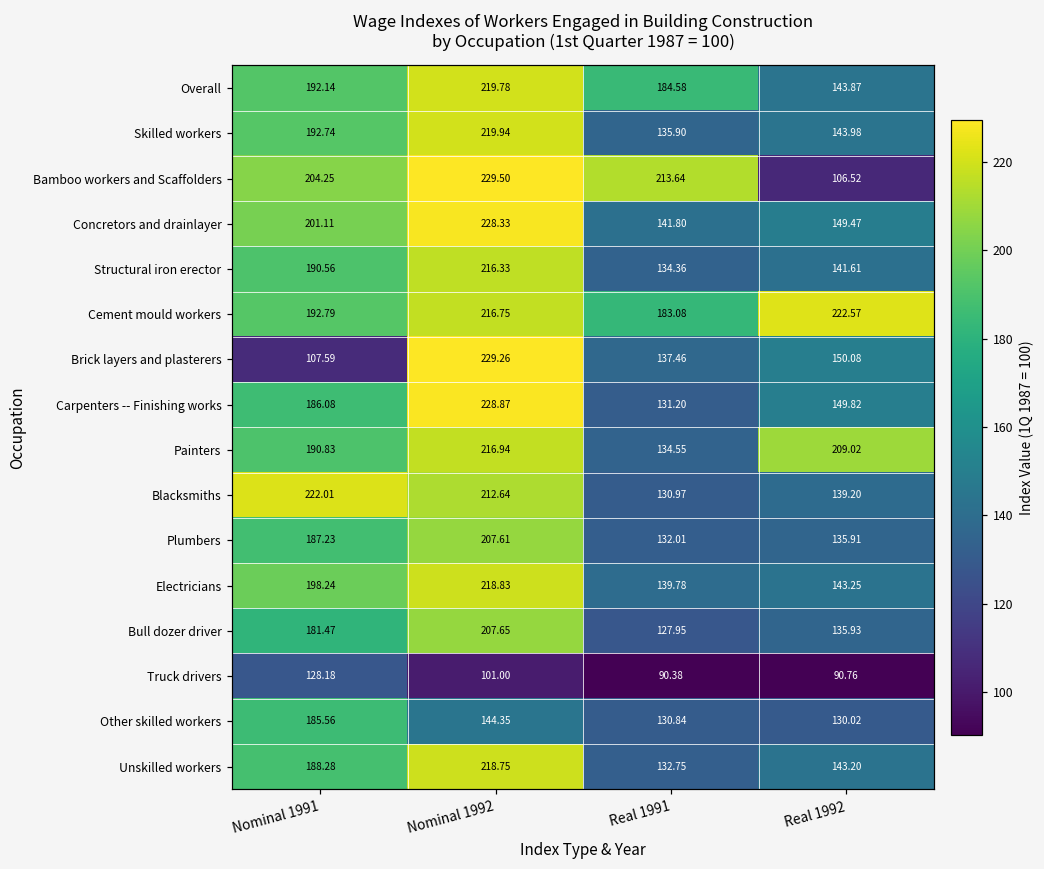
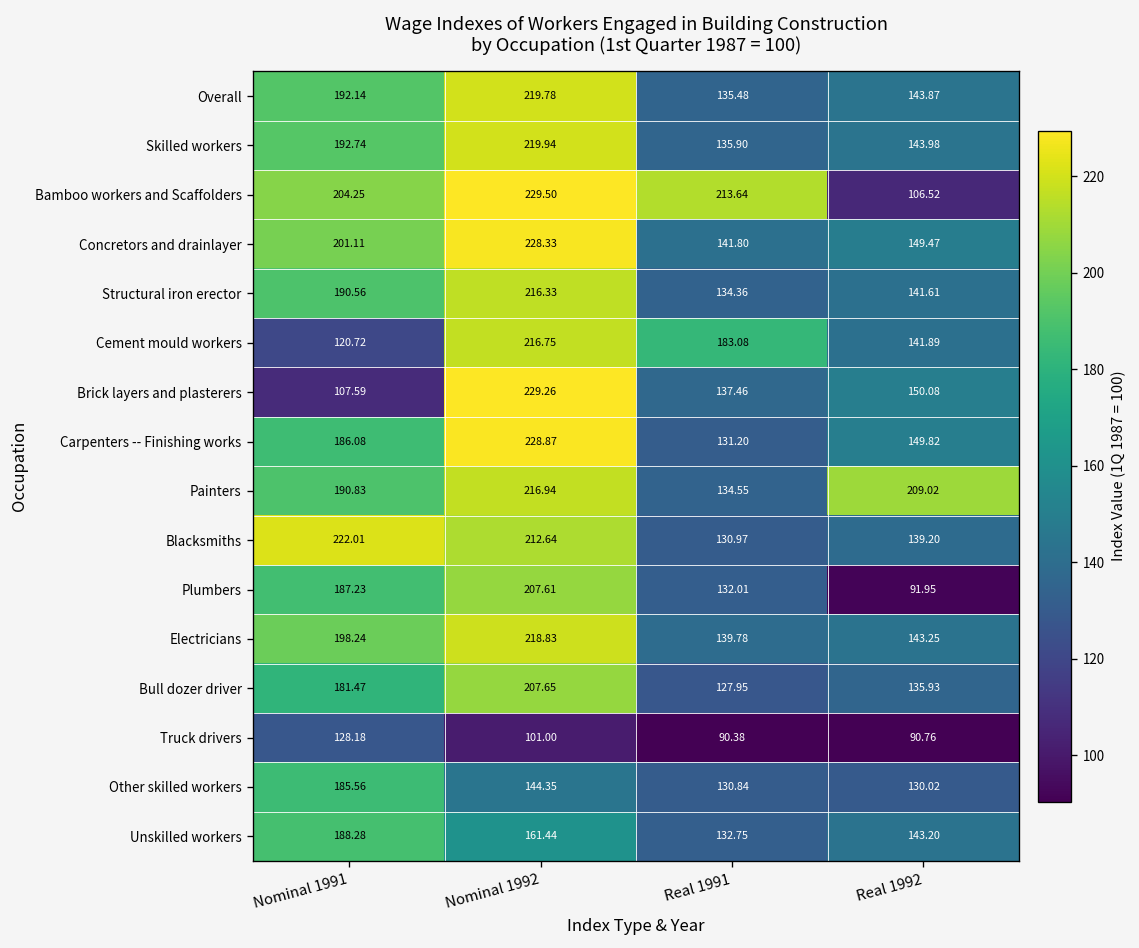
  {
    "Overall": {
      "Nominal 1991": 192.14,
      "Nominal 1992": 219.78,
-     "Real 1991": 184.58,
+     "Real 1991": 135.48,
      "Real 1992": 143.87
    },
    "Skilled workers": {
      "Nominal 1991": 192.74,
      "Nominal 1992": 219.94,
      "Real 1991": 135.90,
      "Real 1992": 143.98
    },
    "Bamboo workers and Scaffolders": {
      "Nominal 1991": 204.25,
      "Nominal 1992": 229.50,
      "Real 1991": 213.64,
      "Real 1992": 106.52
    },
    "Concretors and drainlayer": {
      "Nominal 1991": 201.11,
      "Nominal 1992": 228.33,
      "Real 1991": 141.80,
      "Real 1992": 149.47
    },
    "Structural iron erector": {
      "Nominal 1991": 190.56,
      "Nominal 1992": 216.33,
      "Real 1991": 134.36,
      "Real 1992": 141.61
    },
    "Cement mould workers": {
-     "Nominal 1991": 192.79,
+     "Nominal 1991": 120.72,
      "Nominal 1992": 216.75,
      "Real 1991": 183.08,
-     "Real 1992": 222.57
+     "Real 1992": 141.89
    },
    "Brick layers and plasterers": {
      "Nominal 1991": 107.59,
      "Nominal 1992": 229.26,
      "Real 1991": 137.46,
      "Real 1992": 150.08
    },
    "Carpenters -- Finishing works": {
      "Nominal 1991": 186.08,
      "Nominal 1992": 228.87,
      "Real 1991": 131.20,
      "Real 1992": 149.82
    },
    "Painters": {
      "Nominal 1991": 190.83,
      "Nominal 1992": 216.94,
      "Real 1991": 134.55,
      "Real 1992": 209.02
    },
    "Blacksmiths": {
      "Nominal 1991": 222.01,
      "Nominal 1992": 212.64,
      "Real 1991": 130.97,
      "Real 1992": 139.20
    },
    "Plumbers": {
      "Nominal 1991": 187.23,
      "Nominal 1992": 207.61,
      "Real 1991": 132.01,
-     "Real 1992": 135.91
+     "Real 1992": 91.95
    },
    "Electricians": {
      "Nominal 1991": 198.24,
      "Nominal 1992": 218.83,
      "Real 1991": 139.78,
      "Real 1992": 143.25
    },
    "Bull dozer driver": {
      "Nominal 1991": 181.47,
      "Nominal 1992": 207.65,
      "Real 1991": 127.95,
      "Real 1992": 135.93
    },
    "Truck drivers": {
      "Nominal 1991": 128.18,
      "Nominal 1992": 101.00,
      "Real 1991": 90.38,
      "Real 1992": 90.76
    },
    "Other skilled workers": {
      "Nominal 1991": 185.56,
      "Nominal 1992": 144.35,
      "Real 1991": 130.84,
      "Real 1992": 130.02
    },
    "Unskilled workers": {
      "Nominal 1991": 188.28,
-     "Nominal 1992": 218.75,
+     "Nominal 1992": 161.44,
      "Real 1991": 132.75,
      "Real 1992": 143.20
    }
  }
